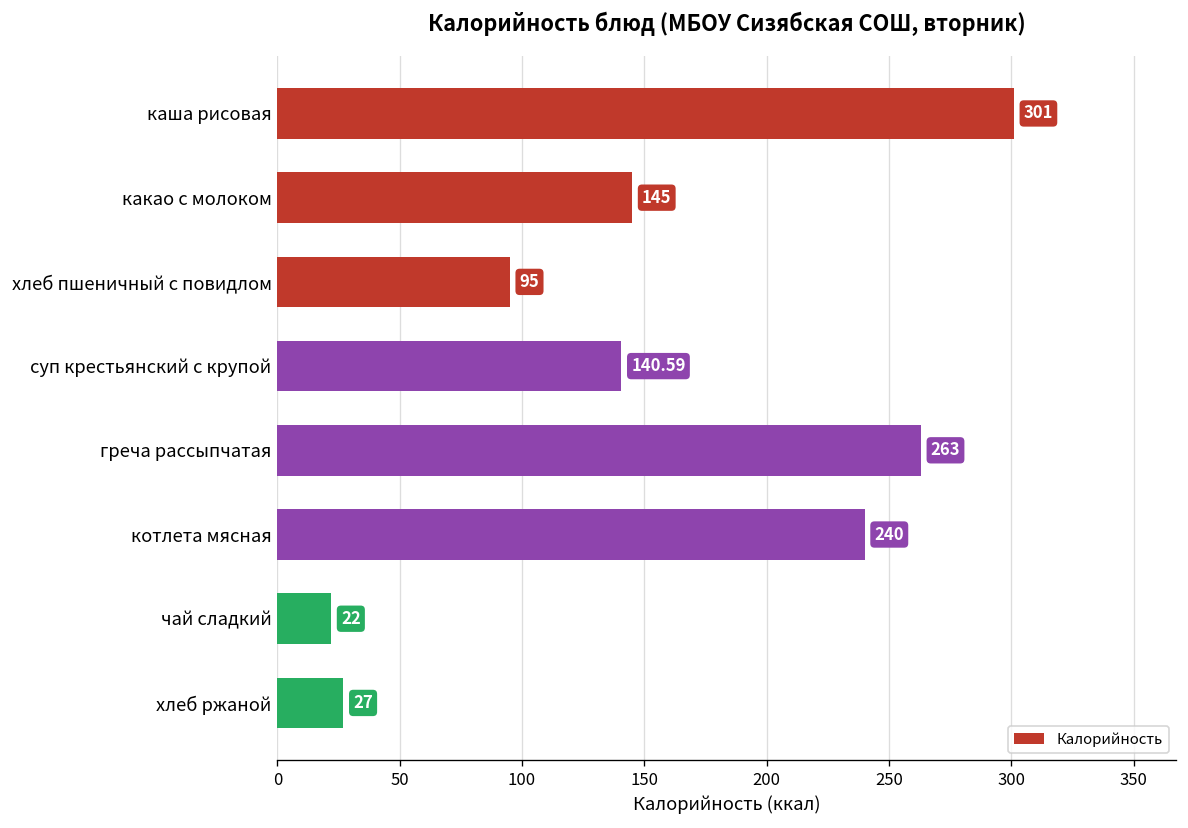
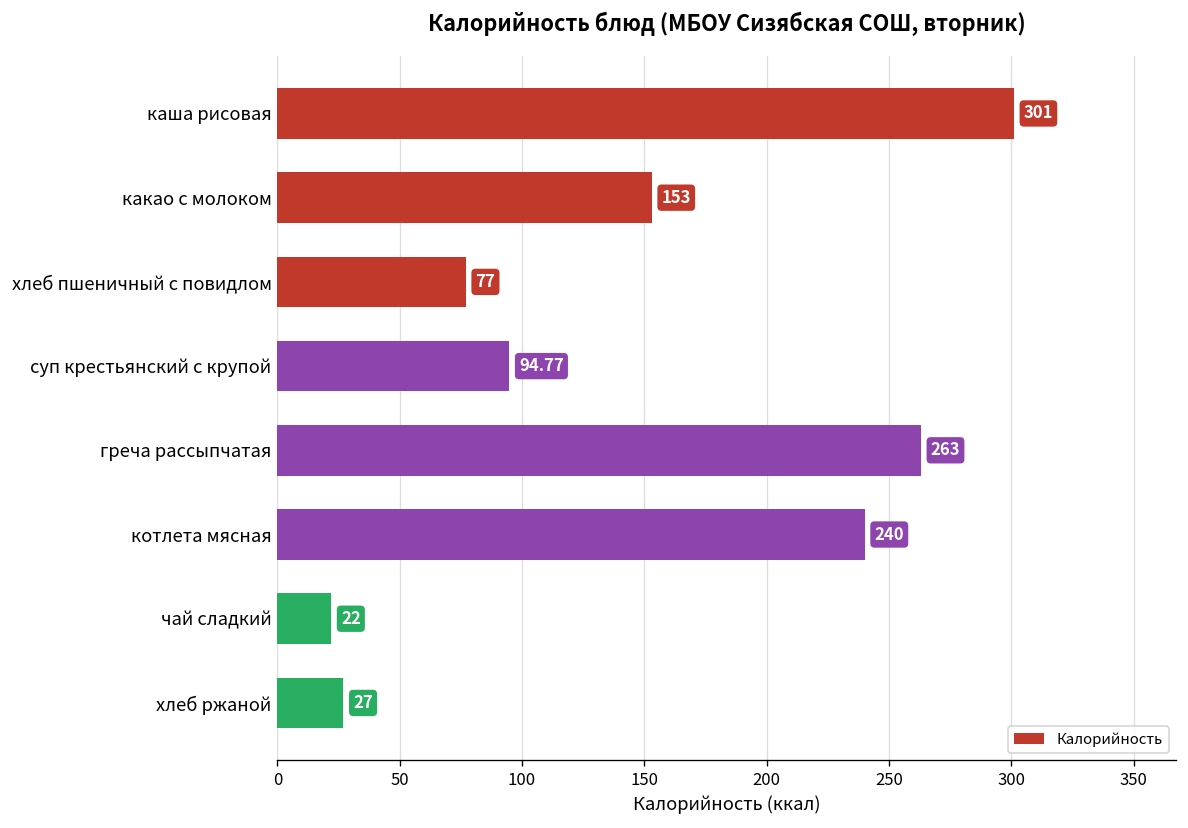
  {
-   "какао с молоком": 145,
-   "хлеб пшеничный с повидлом": 95,
-   "суп крестьянский с крупой": 140.59
+   "какао с молоком": 153,
+   "хлеб пшеничный с повидлом": 77,
+   "суп крестьянский с крупой": 94.77
  }
